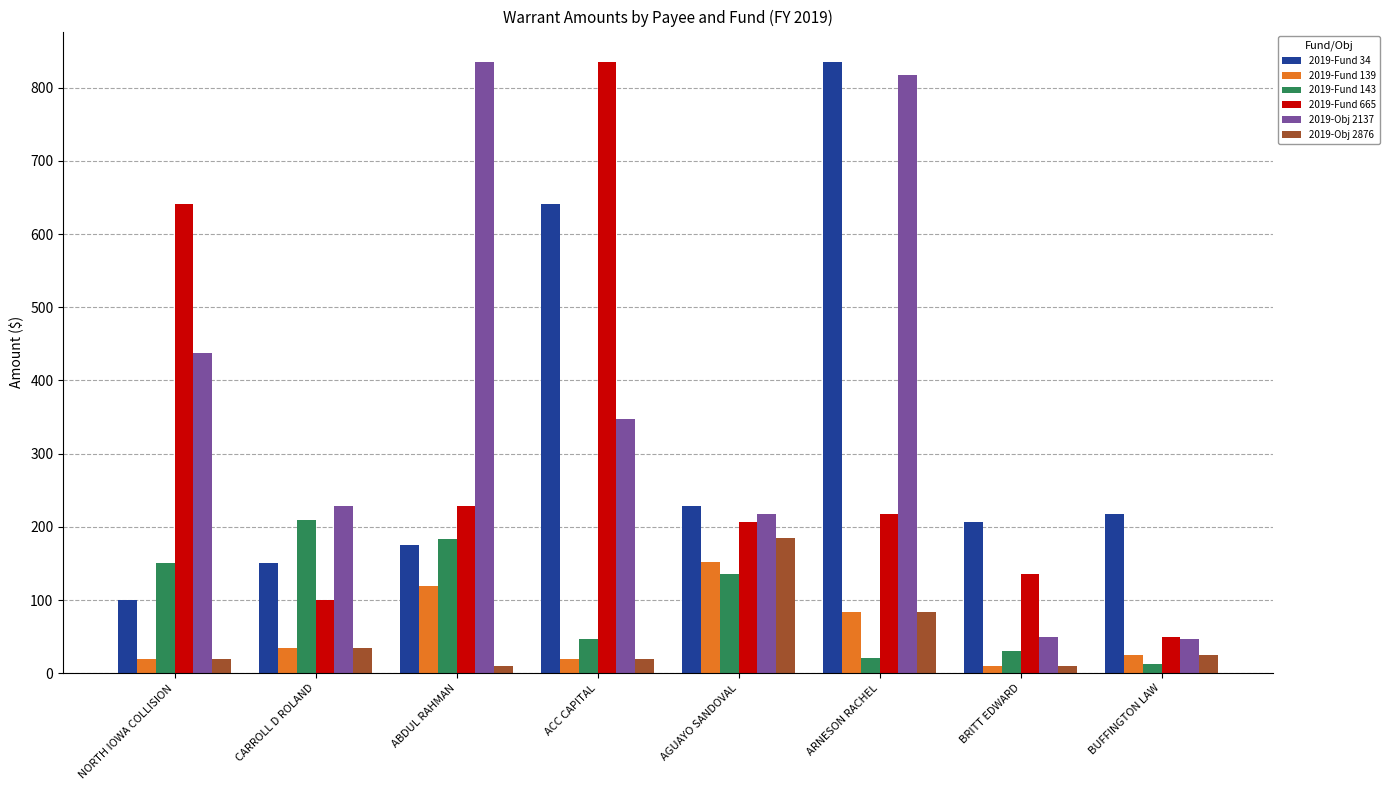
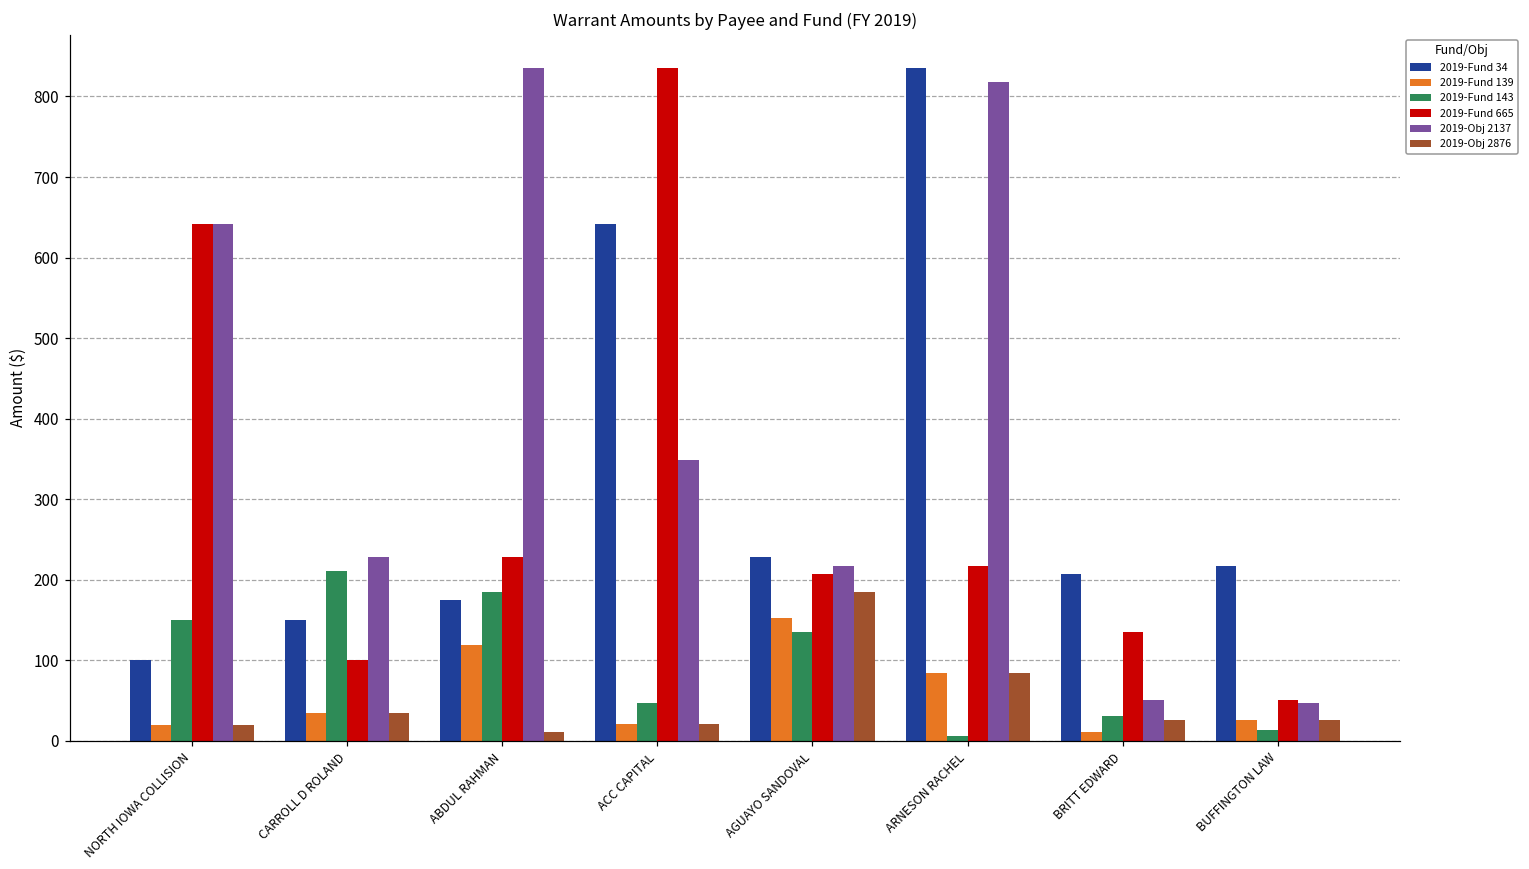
  {
    "2019-Fund 34": {
      "NORTH IOWA COLLISION": 100,
      "CARROLL D ROLAND": 150,
      "ABDUL RAHMAN": 180,
      "ACC CAPITAL": 640,
      "AGUAYO SANDOVAL": 230,
      "ARNESON RACHEL": 840,
      "BRITT EDWARD": 210,
      "BUFFINGTON LAW": 220
    },
    "2019-Fund 139": {
      "NORTH IOWA COLLISION": 20,
      "CARROLL D ROLAND": 30,
      "ABDUL RAHMAN": 120,
      "ACC CAPITAL": 20,
      "AGUAYO SANDOVAL": 150,
      "ARNESON RACHEL": 80,
      "BRITT EDWARD": 10,
      "BUFFINGTON LAW": 30
    },
    "2019-Fund 143": {
      "NORTH IOWA COLLISION": 150,
      "CARROLL D ROLAND": 210,
      "ABDUL RAHMAN": 180,
      "ACC CAPITAL": 50,
      "AGUAYO SANDOVAL": 140,
-     "ARNESON RACHEL": 20,
+     "ARNESON RACHEL": 10,
      "BRITT EDWARD": 30,
      "BUFFINGTON LAW": 10
    },
    "2019-Fund 665": {
      "NORTH IOWA COLLISION": 640,
      "CARROLL D ROLAND": 100,
      "ABDUL RAHMAN": 230,
      "ACC CAPITAL": 840,
      "AGUAYO SANDOVAL": 210,
      "ARNESON RACHEL": 220,
      "BRITT EDWARD": 140,
      "BUFFINGTON LAW": 50
    },
    "2019-Obj 2137": {
-     "NORTH IOWA COLLISION": 440,
+     "NORTH IOWA COLLISION": 640,
      "CARROLL D ROLAND": 230,
      "ABDUL RAHMAN": 840,
      "ACC CAPITAL": 350,
      "AGUAYO SANDOVAL": 220,
      "ARNESON RACHEL": 820,
      "BRITT EDWARD": 50,
      "BUFFINGTON LAW": 50
    },
    "2019-Obj 2876": {
      "NORTH IOWA COLLISION": 20,
      "CARROLL D ROLAND": 30,
      "ABDUL RAHMAN": 10,
      "ACC CAPITAL": 20,
      "AGUAYO SANDOVAL": 190,
      "ARNESON RACHEL": 80,
-     "BRITT EDWARD": 10,
+     "BRITT EDWARD": 30,
      "BUFFINGTON LAW": 30
    }
  }
